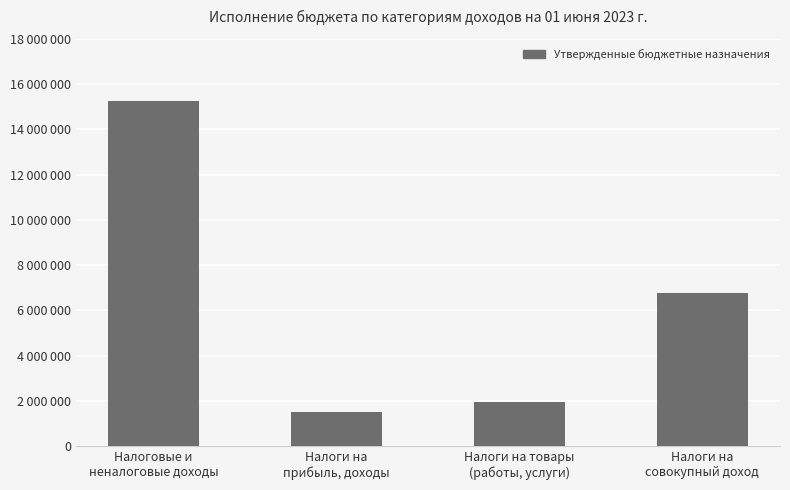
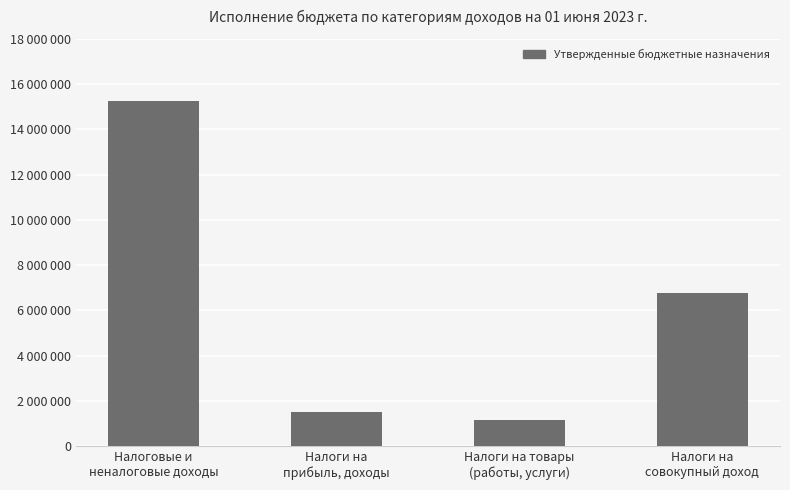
  {
    "Налоговые и неналоговые доходы": 15300000,
    "Налоги на прибыль, доходы": 1500000,
-   "Налоги на товары (работы, услуги)": 2000000,
+   "Налоги на товары (работы, услуги)": 1200000,
    "Налоги на совокупный доход": 6800000
  }
